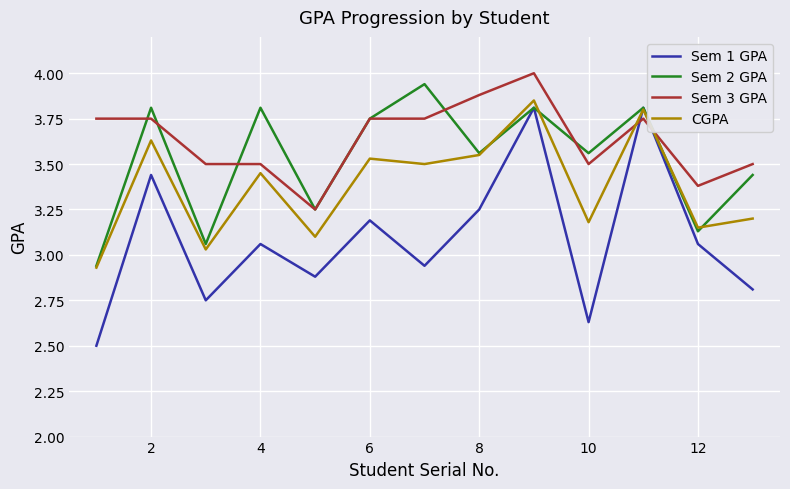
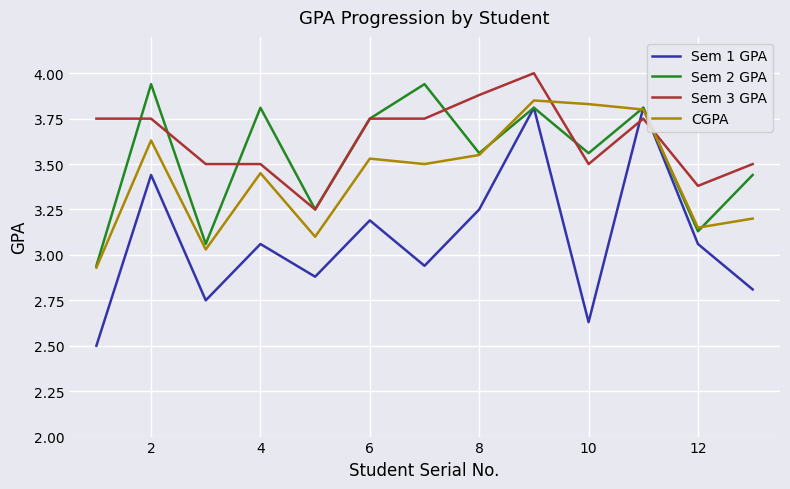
  {
    "Sem 1 GPA": {
      "2": 3.44,
      "4": 3.06,
      "6": 3.19,
      "8": 3.25,
      "10": 2.63,
      "12": 3.06
    },
    "Sem 2 GPA": {
-     "2": 3.81,
+     "2": 3.94,
      "4": 3.81,
      "10": 3.56,
      "12": 3.13
    },
    "Sem 3 GPA": {
      "2": 3.75,
      "4": 3.50,
      "8": 3.88,
      "10": 3.50,
      "12": 3.38
    },
    "CGPA": {
      "2": 3.63,
      "4": 3.45,
      "6": 3.53,
-     "10": 3.18,
+     "10": 3.83,
      "12": 3.15
    }
  }
